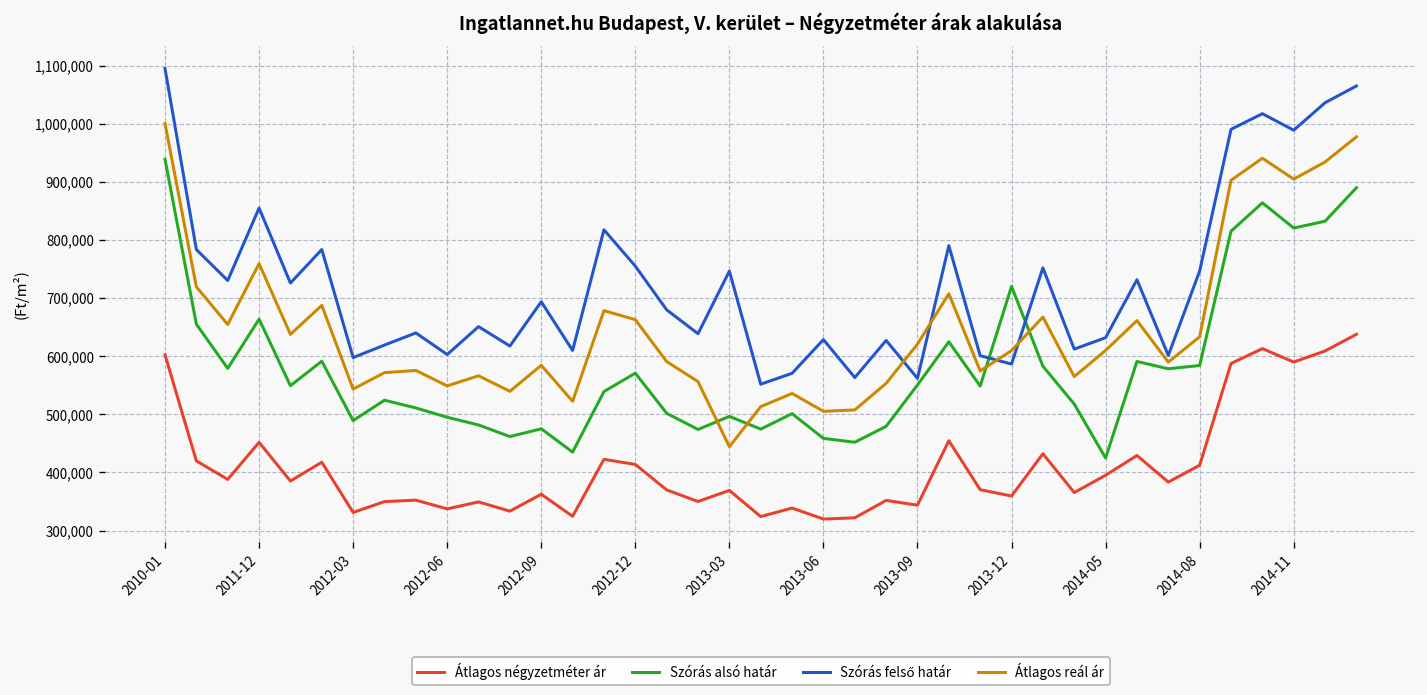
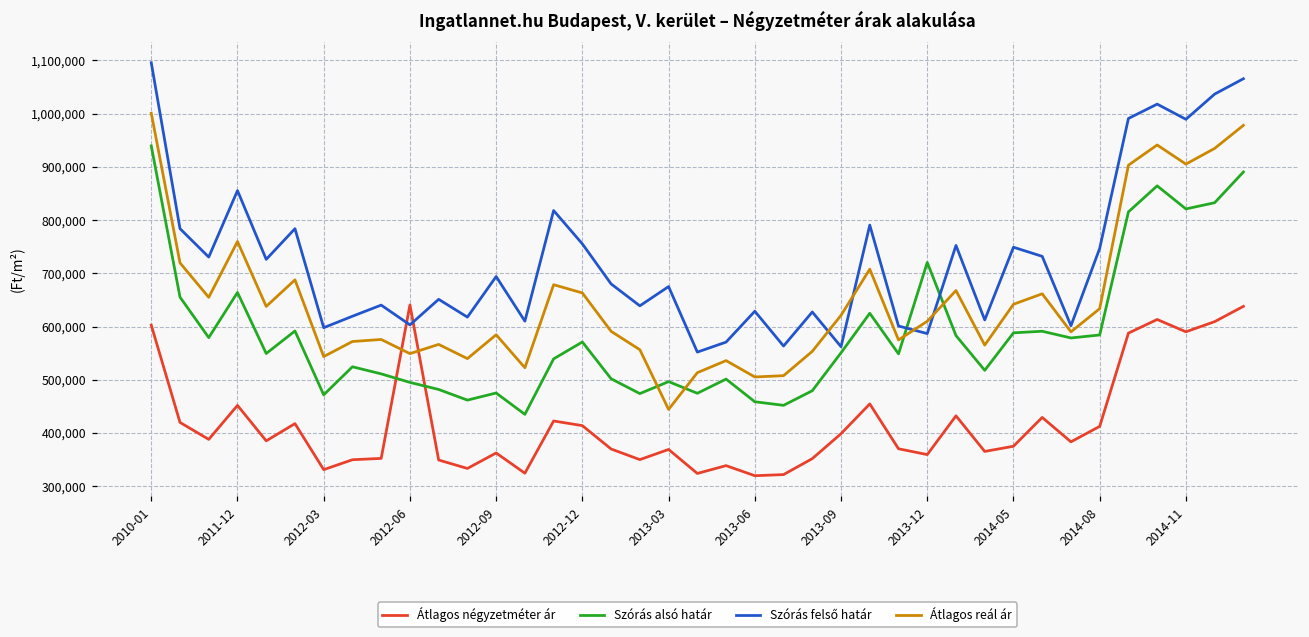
  {
    "Átlagos négyzetméter ár": {
      "2010-01": "600,000",
      "2011-12": "450,000",
      "2012-03": "330,000",
-     "2012-06": "340,000",
+     "2012-06": "640,000",
      "2012-09": "360,000",
      "2012-12": "410,000",
      "2013-03": "370,000",
      "2013-06": "320,000",
-     "2013-09": "340,000",
+     "2013-09": "400,000",
      "2013-12": "360,000",
-     "2014-05": "400,000",
+     "2014-05": "380,000",
      "2014-08": "410,000",
      "2014-11": "590,000"
    },
    "Szórás alsó határ": {
      "2010-01": "940,000",
      "2011-12": "660,000",
-     "2012-03": "490,000",
+     "2012-03": "470,000",
      "2012-06": "500,000",
      "2012-09": "480,000",
      "2012-12": "570,000",
      "2013-03": "500,000",
      "2013-06": "460,000",
      "2013-09": "550,000",
      "2013-12": "720,000",
-     "2014-05": "420,000",
+     "2014-05": "590,000",
      "2014-08": "580,000",
      "2014-11": "820,000"
    },
    "Szórás felső határ": {
      "2010-01": "1,100,000",
      "2011-12": "860,000",
      "2012-03": "600,000",
      "2012-06": "600,000",
      "2012-09": "690,000",
      "2012-12": "760,000",
-     "2013-03": "750,000",
+     "2013-03": "680,000",
      "2013-06": "630,000",
      "2013-09": "560,000",
      "2013-12": "590,000",
-     "2014-05": "630,000",
+     "2014-05": "750,000",
      "2014-08": "750,000",
      "2014-11": "990,000"
    },
    "Átlagos reál ár": {
      "2010-01": "1,000,000",
      "2011-12": "760,000",
      "2012-03": "540,000",
      "2012-06": "550,000",
      "2012-09": "580,000",
      "2012-12": "660,000",
      "2013-03": "440,000",
      "2013-06": "510,000",
      "2013-09": "620,000",
      "2013-12": "610,000",
-     "2014-05": "610,000",
+     "2014-05": "640,000",
      "2014-08": "630,000",
      "2014-11": "910,000"
    }
  }
